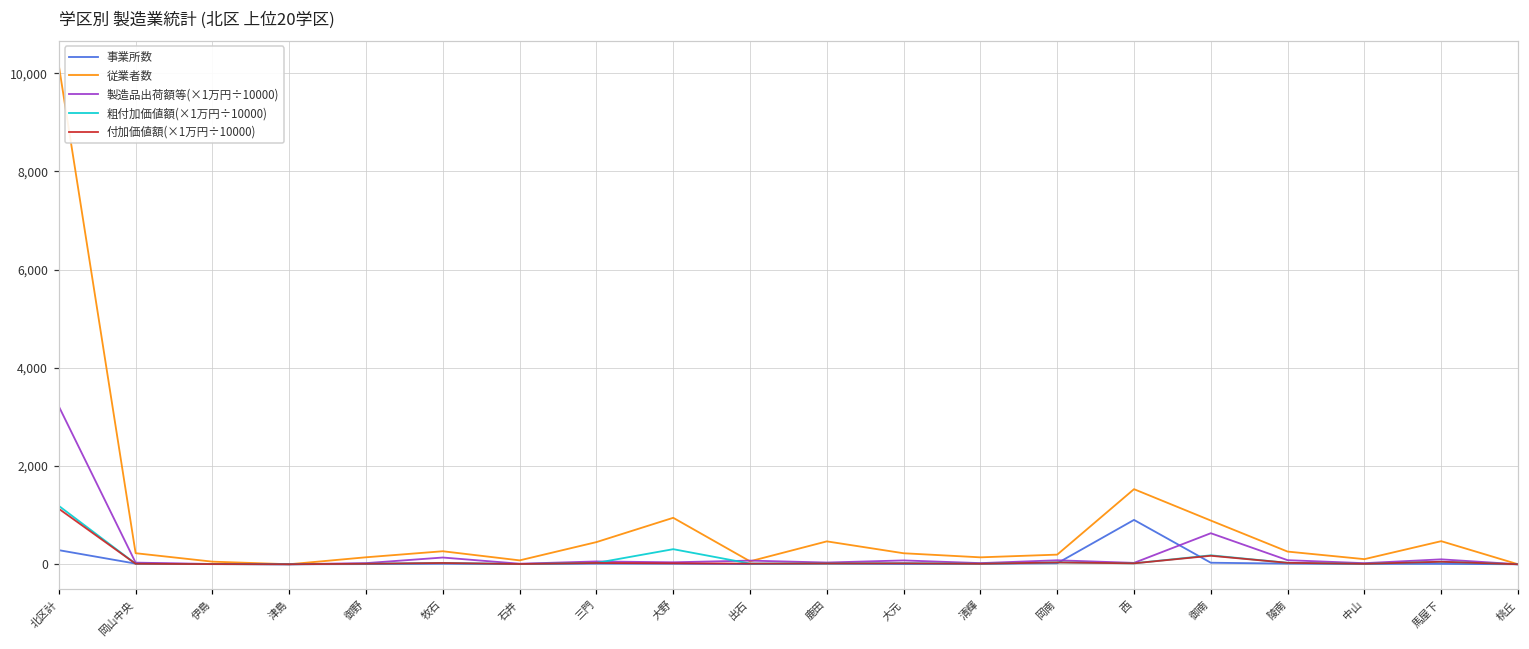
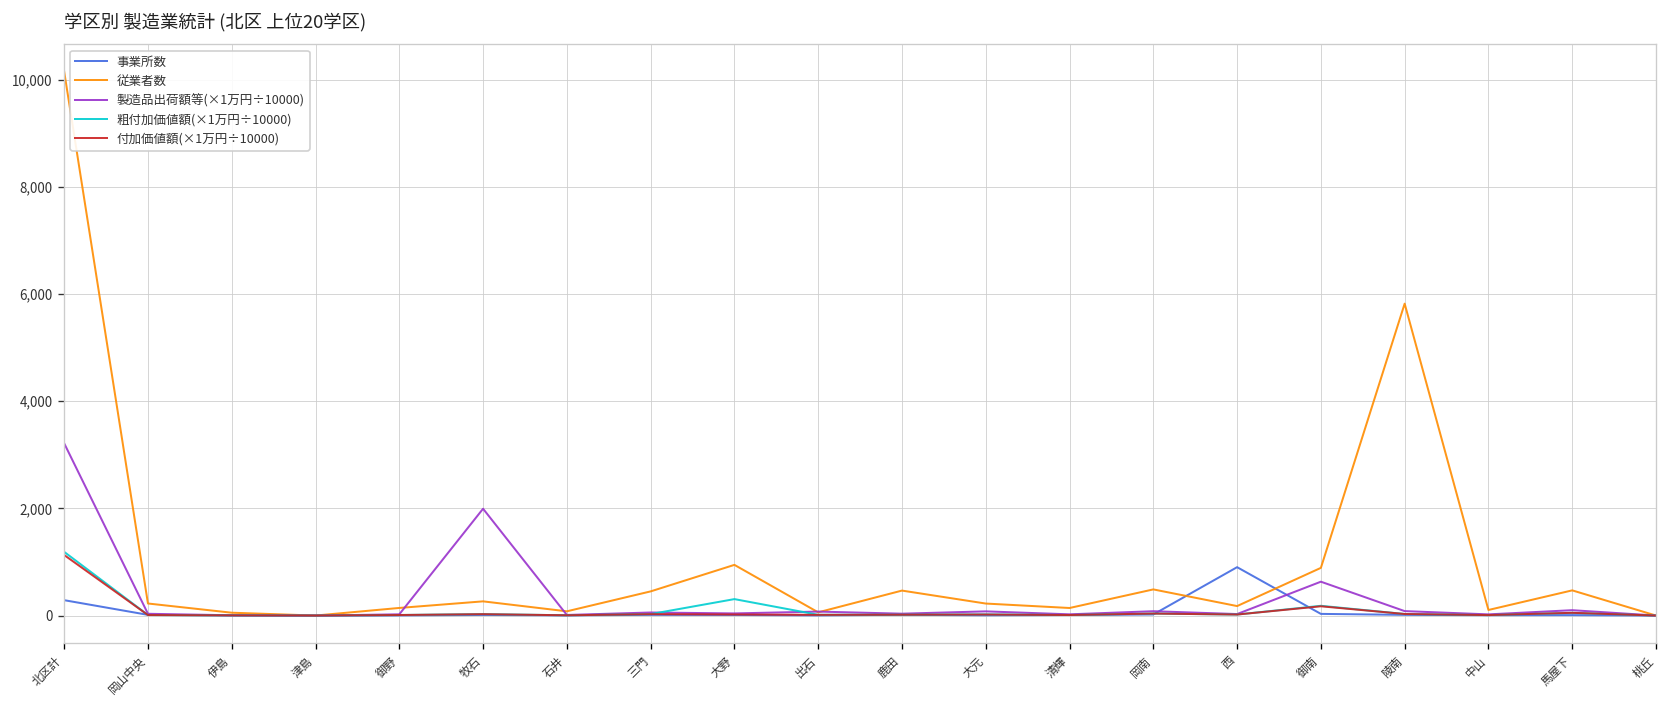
  {
    "事業所数": {
      "北区計": "300",
      "西": "900",
      "御南": "0"
    },
    "従業者数": {
      "北区計": "10,200",
      "岡山中央": "200",
      "御野": "100",
      "牧石": "300",
      "石井": "100",
      "三門": "500",
      "大野": "900",
      "鹿田": "500",
      "大元": "200",
      "清輝": "100",
-     "岡南": "200",
-     "西": "1,500",
+     "岡南": "500",
+     "西": "200",
      "御南": "900",
-     "陵南": "300",
+     "陵南": "5,800",
      "中山": "100",
      "馬屋下": "500"
    },
    "製造品出荷額等(×1万円÷10000)": {
      "北区計": "3,200",
-     "牧石": "100",
+     "牧石": "2,000",
      "御南": "600"
    },
    "粗付加価値額(×1万円÷10000)": {
      "北区計": "1,200",
      "大野": "300"
    },
    "付加価値額(×1万円÷10000)": {
      "北区計": "1,100"
    }
  }
